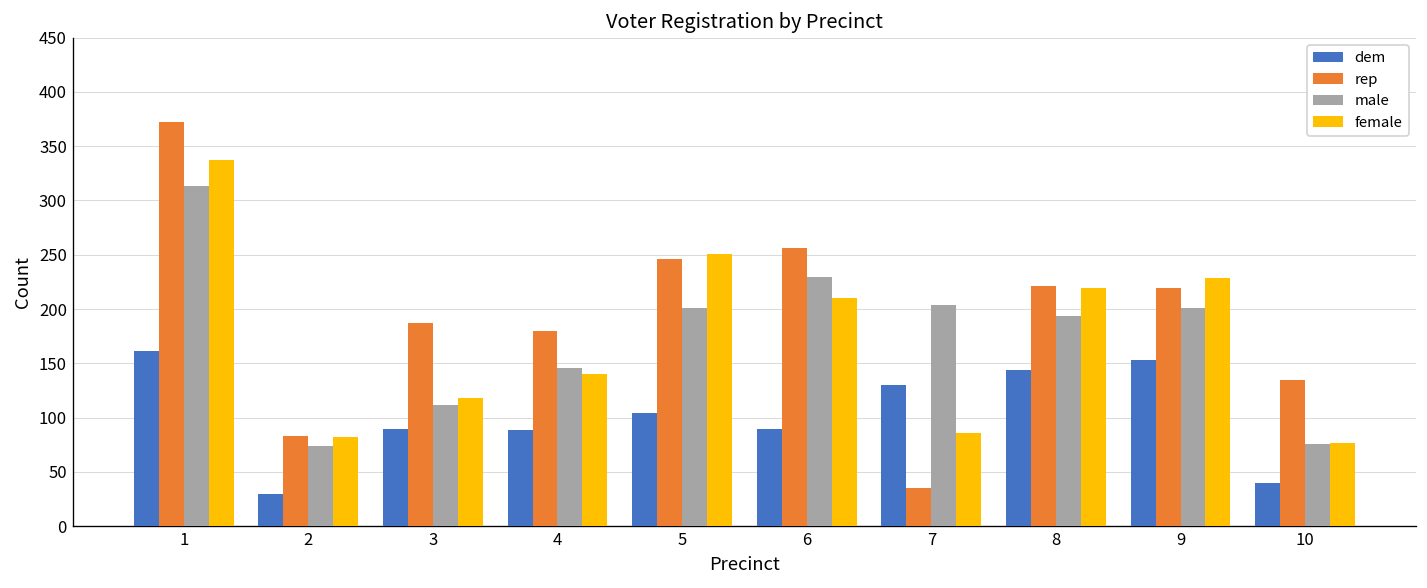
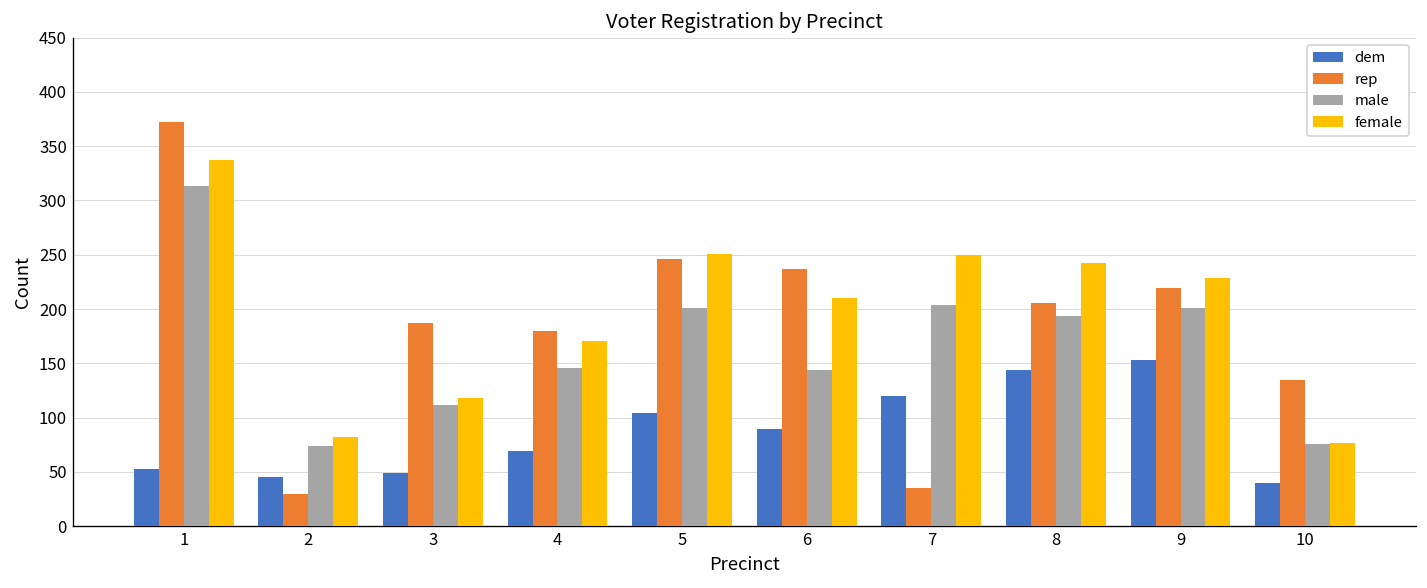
  {
    "dem": {
-     "1": 160,
-     "2": 30,
-     "3": 90,
-     "4": 90,
+     "1": 50,
+     "2": 50,
+     "3": 50,
+     "4": 70,
      "5": 100,
      "6": 90,
-     "7": 130,
+     "7": 120,
      "8": 140,
      "9": 150,
      "10": 40
    },
    "rep": {
      "1": 370,
-     "2": 80,
+     "2": 30,
      "3": 190,
      "4": 180,
      "5": 250,
-     "6": 260,
+     "6": 240,
      "7": 40,
-     "8": 220,
+     "8": 210,
      "9": 220,
      "10": 140
    },
    "male": {
      "1": 310,
      "2": 70,
      "3": 110,
      "4": 150,
      "5": 200,
-     "6": 230,
+     "6": 140,
      "7": 200,
      "8": 190,
      "9": 200,
      "10": 80
    },
    "female": {
      "1": 340,
      "2": 80,
      "3": 120,
-     "4": 140,
+     "4": 170,
      "5": 250,
      "6": 210,
-     "7": 90,
-     "8": 220,
+     "7": 250,
+     "8": 240,
      "9": 230,
      "10": 80
    }
  }
